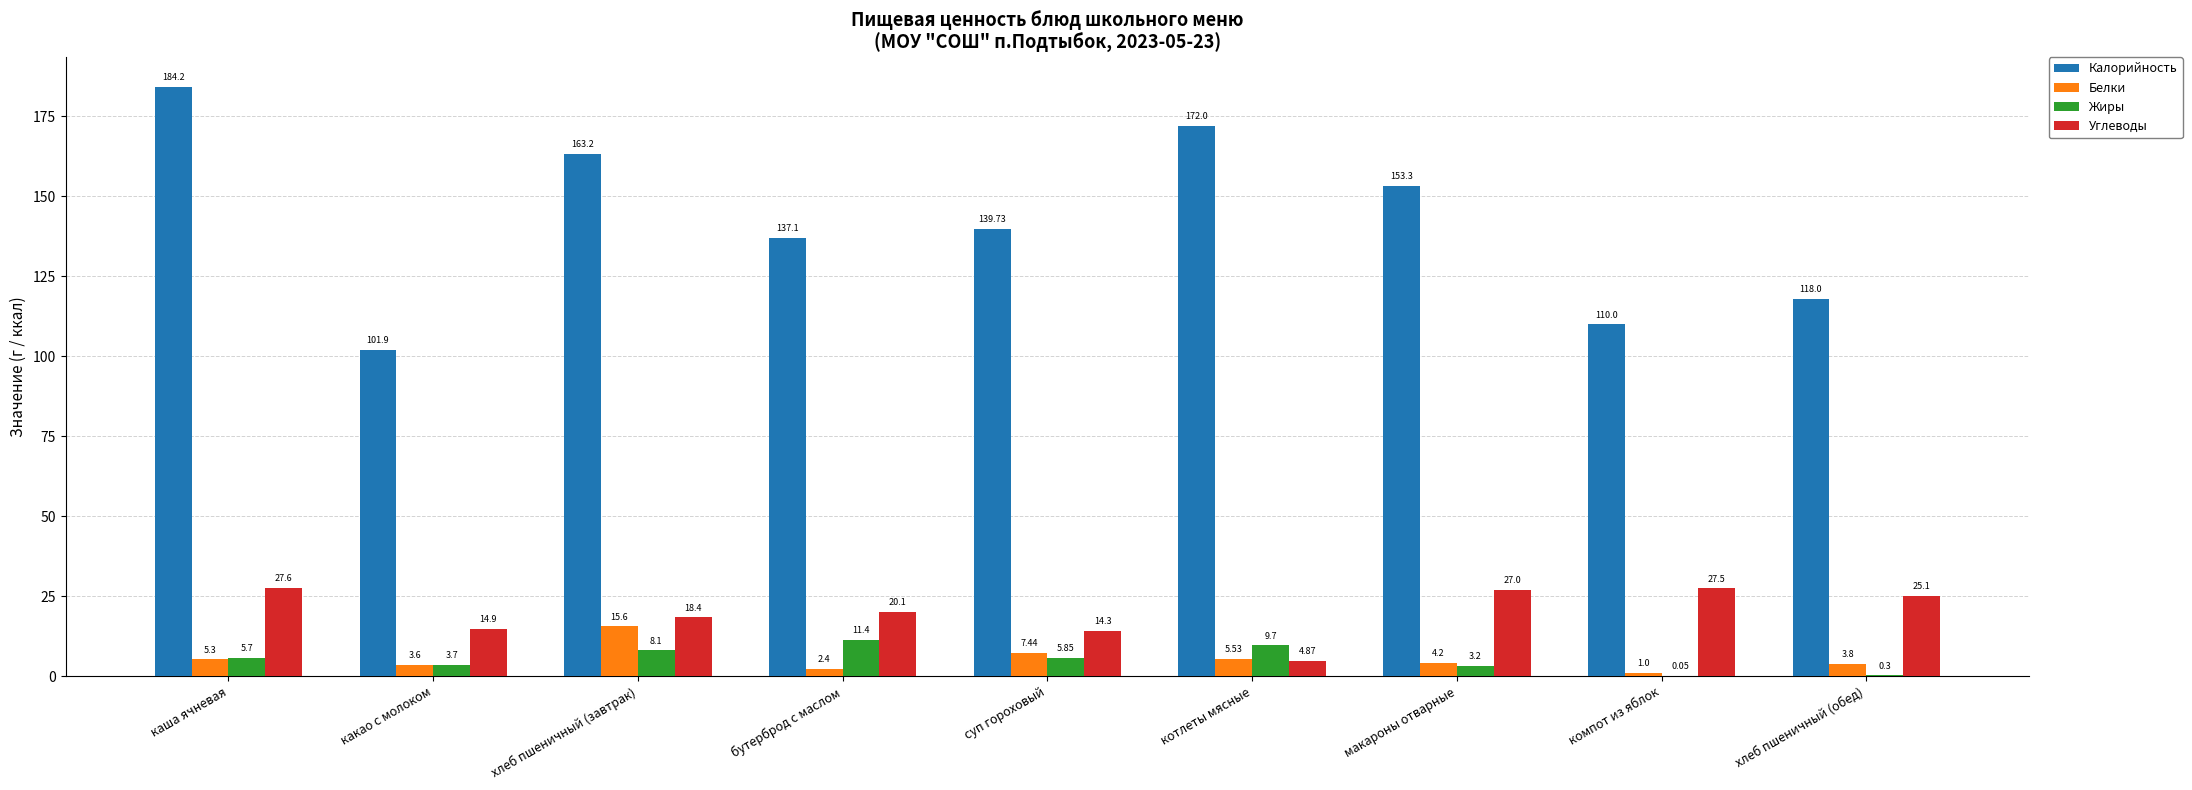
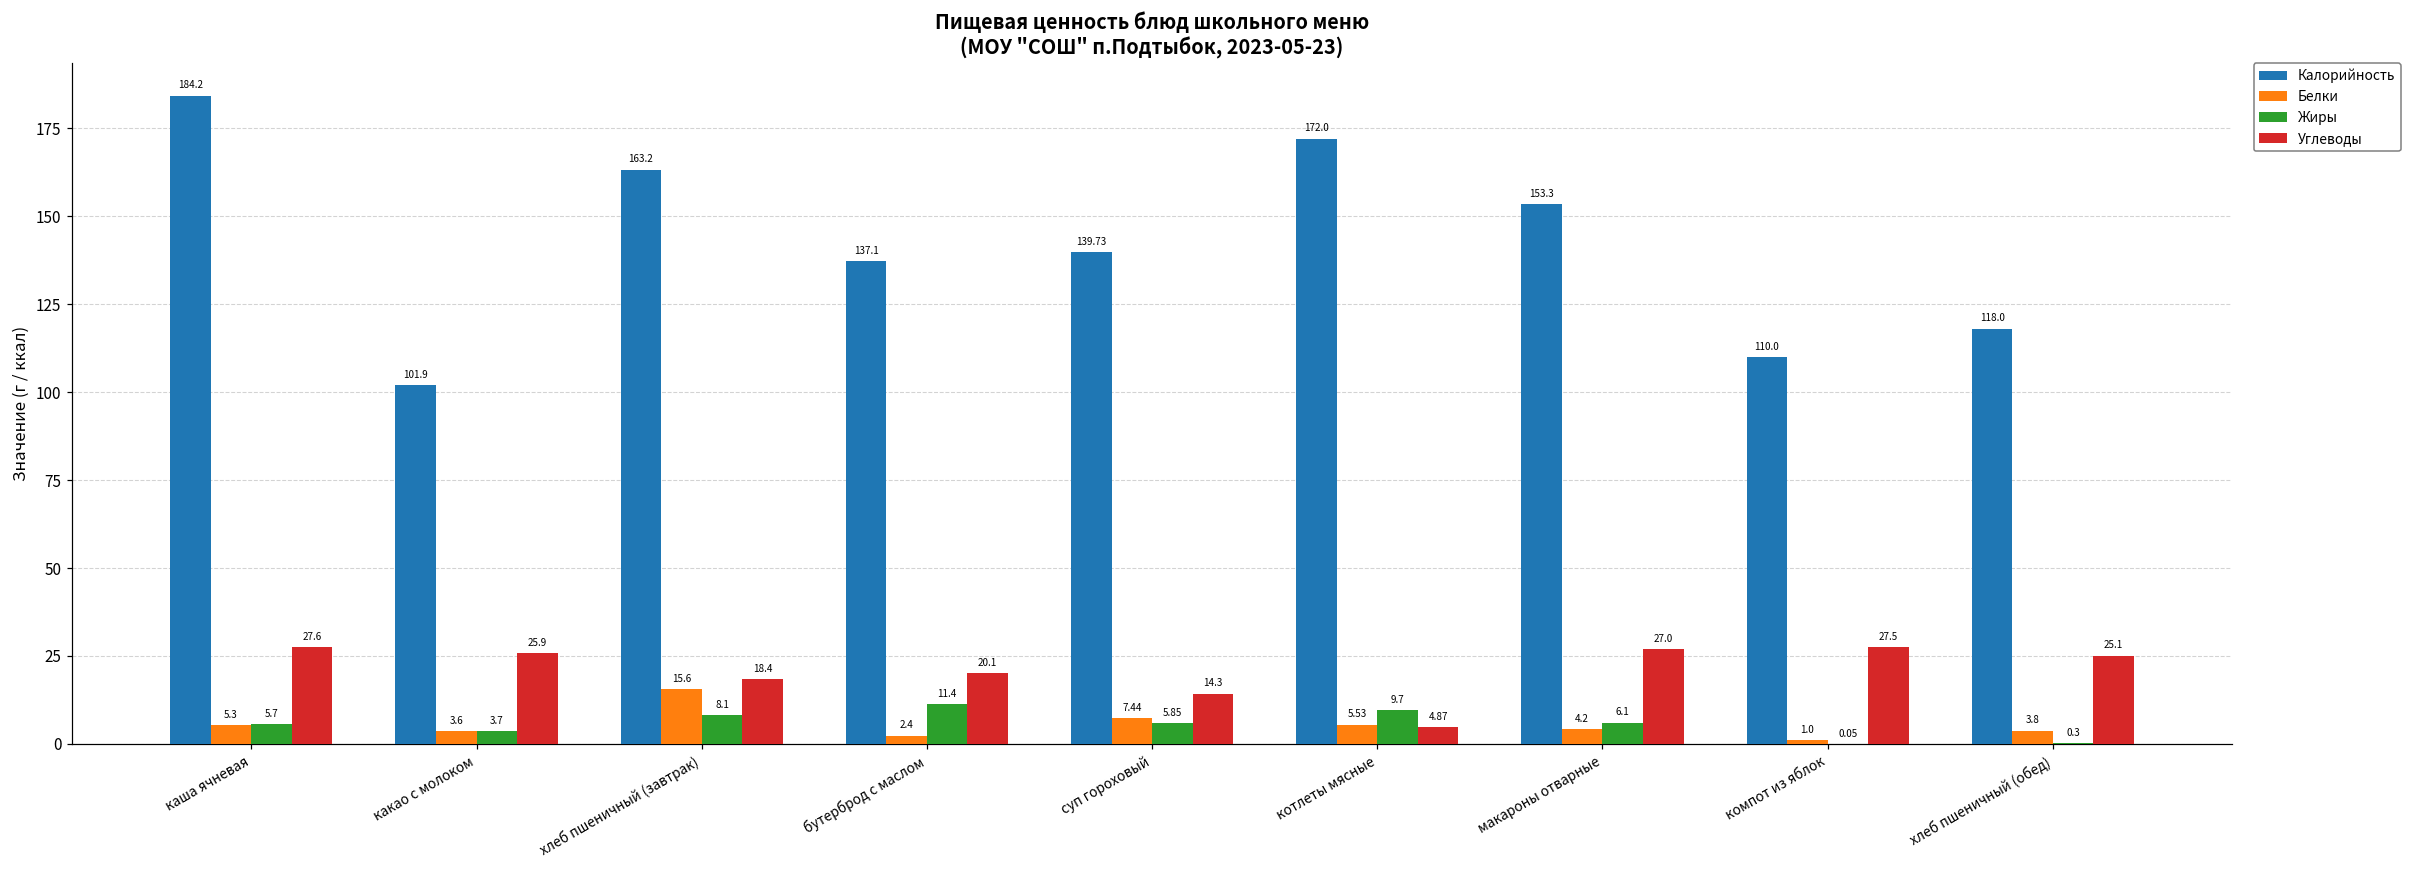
  {
    "Калорийность": {
      "каша ячневая": 184.2,
      "какао с молоком": 101.9,
      "хлеб пшеничный (завтрак)": 163.2,
      "бутерброд с маслом": 137.1,
      "суп гороховый": 139.73,
      "котлеты мясные": 172.0,
      "макароны отварные": 153.3,
      "компот из яблок": 110.0,
      "хлеб пшеничный (обед)": 118.0
    },
    "Белки": {
      "каша ячневая": 5.3,
      "какао с молоком": 3.6,
      "хлеб пшеничный (завтрак)": 15.6,
      "бутерброд с маслом": 2.4,
      "суп гороховый": 7.44,
      "котлеты мясные": 5.53,
      "макароны отварные": 4.2,
      "компот из яблок": 1.0,
      "хлеб пшеничный (обед)": 3.8
    },
    "Жиры": {
      "каша ячневая": 5.7,
      "какао с молоком": 3.7,
      "хлеб пшеничный (завтрак)": 8.1,
      "бутерброд с маслом": 11.4,
      "суп гороховый": 5.85,
      "котлеты мясные": 9.7,
-     "макароны отварные": 3.2,
+     "макароны отварные": 6.1,
      "компот из яблок": 0.05,
      "хлеб пшеничный (обед)": 0.3
    },
    "Углеводы": {
      "каша ячневая": 27.6,
-     "какао с молоком": 14.9,
+     "какао с молоком": 25.9,
      "хлеб пшеничный (завтрак)": 18.4,
      "бутерброд с маслом": 20.1,
      "суп гороховый": 14.3,
      "котлеты мясные": 4.87,
      "макароны отварные": 27.0,
      "компот из яблок": 27.5,
      "хлеб пшеничный (обед)": 25.1
    }
  }
